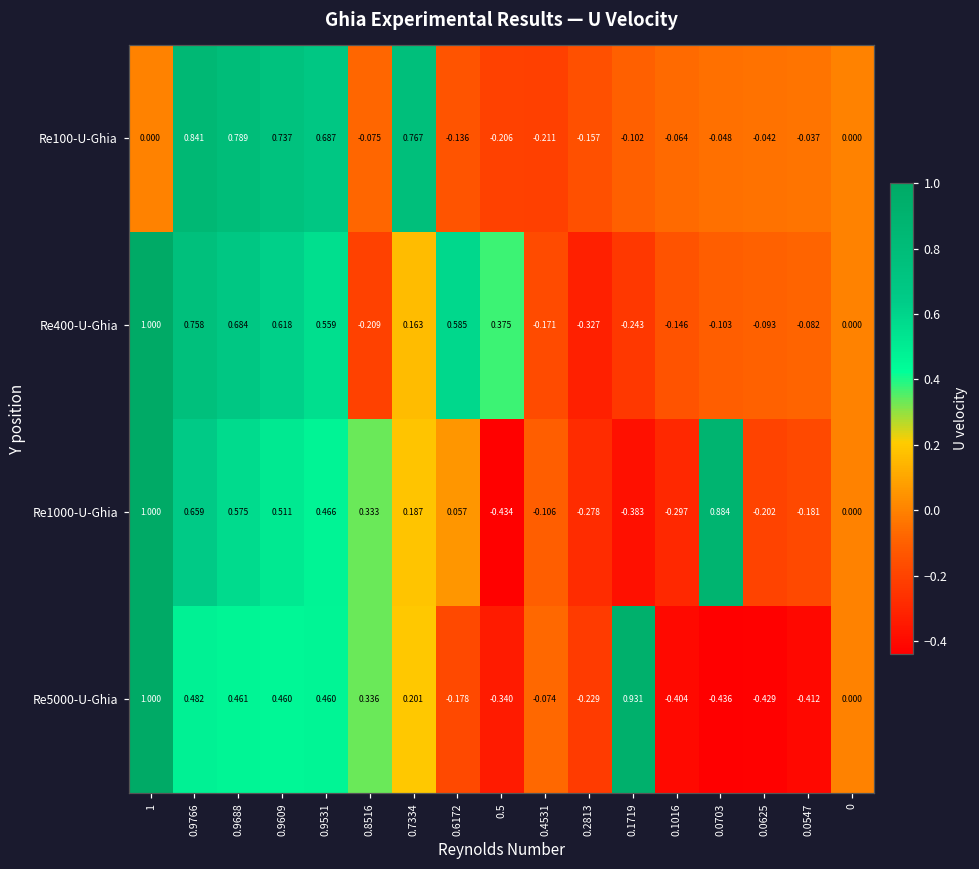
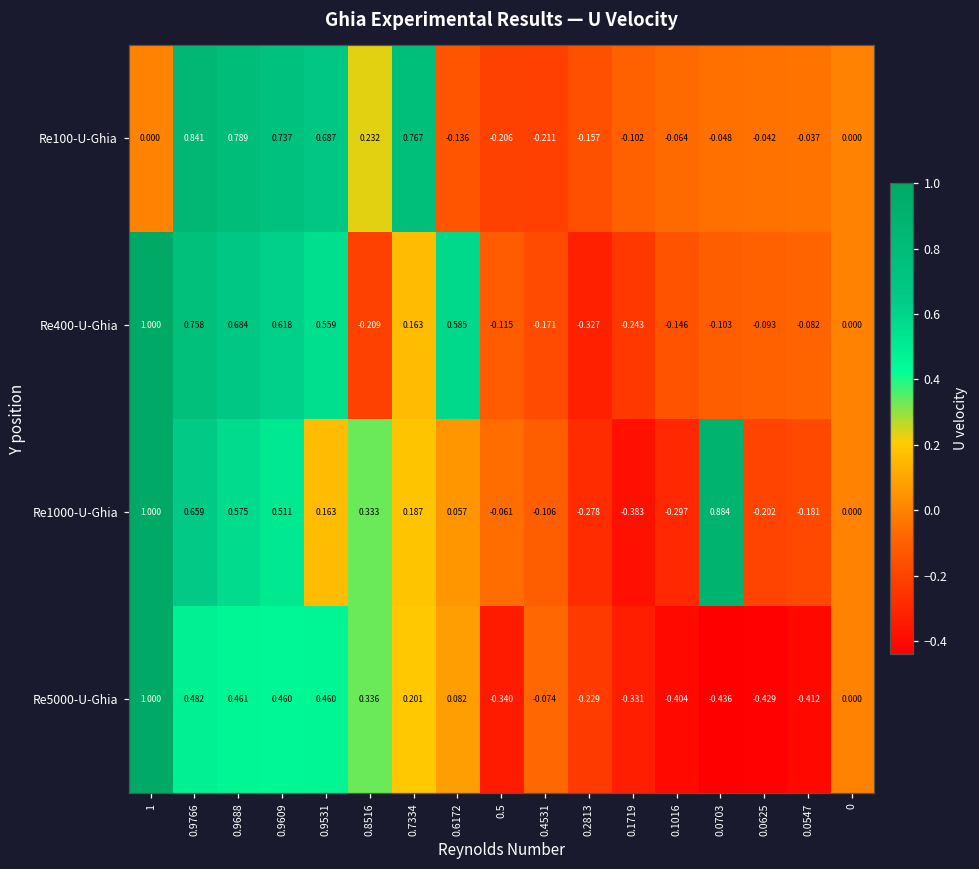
  {
    "Re100-U-Ghia": {
      "1": 0.000,
      "0.9766": 0.841,
      "0.9688": 0.789,
      "0.9609": 0.737,
      "0.9531": 0.687,
-     "0.8516": -0.075,
+     "0.8516": 0.232,
      "0.7334": 0.767,
      "0.6172": -0.136,
      "0.5": -0.206,
      "0.4531": -0.211,
      "0.2813": -0.157,
      "0.1719": -0.102,
      "0.1016": -0.064,
      "0.0703": -0.048,
      "0.0625": -0.042,
      "0.0547": -0.037,
      "0": 0.000
    },
    "Re400-U-Ghia": {
      "1": 1.000,
      "0.9766": 0.758,
      "0.9688": 0.684,
      "0.9609": 0.618,
      "0.9531": 0.559,
      "0.8516": -0.209,
      "0.7334": 0.163,
      "0.6172": 0.585,
-     "0.5": 0.375,
+     "0.5": -0.115,
      "0.4531": -0.171,
      "0.2813": -0.327,
      "0.1719": -0.243,
      "0.1016": -0.146,
      "0.0703": -0.103,
      "0.0625": -0.093,
      "0.0547": -0.082,
      "0": 0.000
    },
    "Re1000-U-Ghia": {
      "1": 1.000,
      "0.9766": 0.659,
      "0.9688": 0.575,
      "0.9609": 0.511,
-     "0.9531": 0.466,
+     "0.9531": 0.163,
      "0.8516": 0.333,
      "0.7334": 0.187,
      "0.6172": 0.057,
-     "0.5": -0.434,
+     "0.5": -0.061,
      "0.4531": -0.106,
      "0.2813": -0.278,
      "0.1719": -0.383,
      "0.1016": -0.297,
      "0.0703": 0.884,
      "0.0625": -0.202,
      "0.0547": -0.181,
      "0": 0.000
    },
    "Re5000-U-Ghia": {
      "1": 1.000,
      "0.9766": 0.482,
      "0.9688": 0.461,
      "0.9609": 0.460,
      "0.9531": 0.460,
      "0.8516": 0.336,
      "0.7334": 0.201,
-     "0.6172": -0.178,
+     "0.6172": 0.082,
      "0.5": -0.340,
      "0.4531": -0.074,
      "0.2813": -0.229,
-     "0.1719": 0.931,
+     "0.1719": -0.331,
      "0.1016": -0.404,
      "0.0703": -0.436,
      "0.0625": -0.429,
      "0.0547": -0.412,
      "0": 0.000
    }
  }
